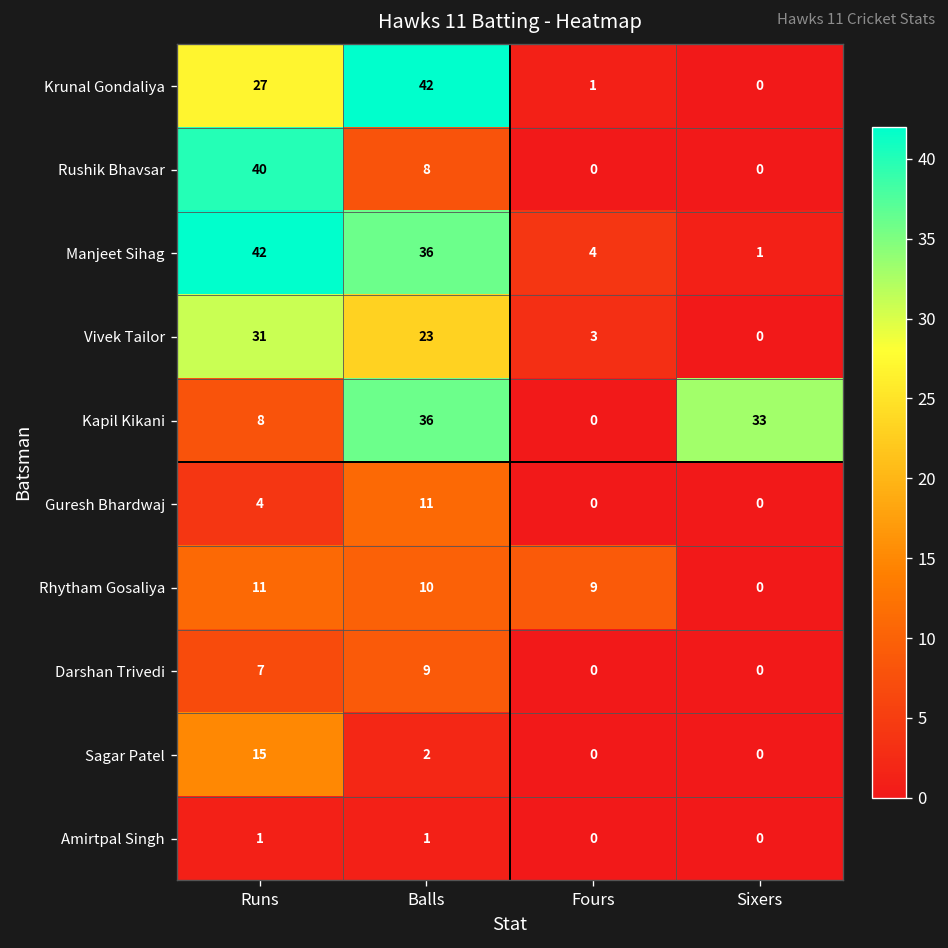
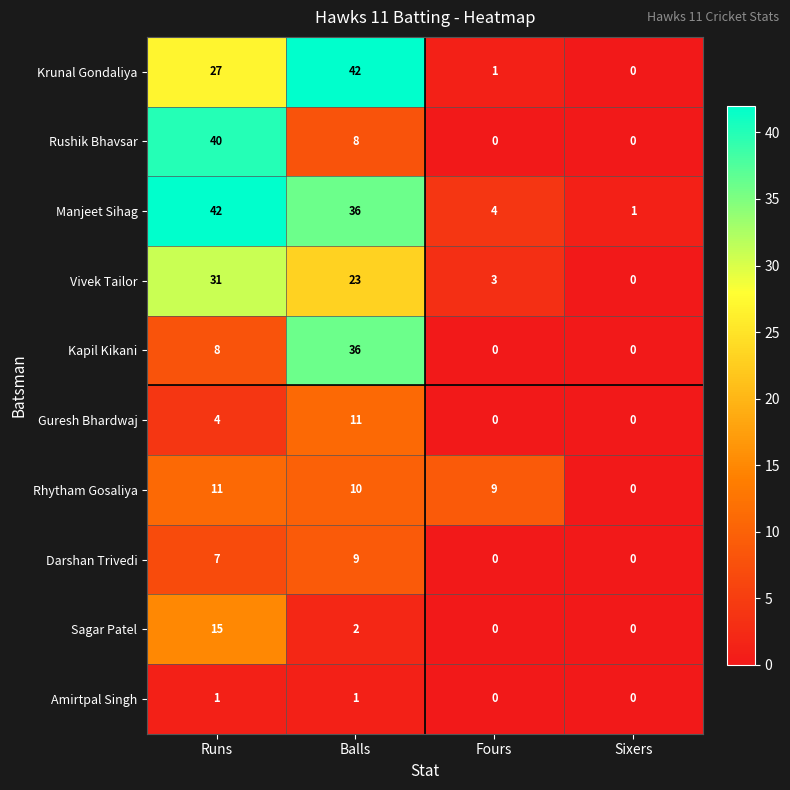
  {
    "Krunal Gondaliya": {
      "Runs": 27,
      "Balls": 42,
      "Fours": 1,
      "Sixers": 0
    },
    "Rushik Bhavsar": {
      "Runs": 40,
      "Balls": 8,
      "Fours": 0,
      "Sixers": 0
    },
    "Manjeet Sihag": {
      "Runs": 42,
      "Balls": 36,
      "Fours": 4,
      "Sixers": 1
    },
    "Vivek Tailor": {
      "Runs": 31,
      "Balls": 23,
      "Fours": 3,
      "Sixers": 0
    },
    "Kapil Kikani": {
      "Runs": 8,
      "Balls": 36,
      "Fours": 0,
-     "Sixers": 33
+     "Sixers": 0
    },
    "Guresh Bhardwaj": {
      "Runs": 4,
      "Balls": 11,
      "Fours": 0,
      "Sixers": 0
    },
    "Rhytham Gosaliya": {
      "Runs": 11,
      "Balls": 10,
      "Fours": 9,
      "Sixers": 0
    },
    "Darshan Trivedi": {
      "Runs": 7,
      "Balls": 9,
      "Fours": 0,
      "Sixers": 0
    },
    "Sagar Patel": {
      "Runs": 15,
      "Balls": 2,
      "Fours": 0,
      "Sixers": 0
    },
    "Amirtpal Singh": {
      "Runs": 1,
      "Balls": 1,
      "Fours": 0,
      "Sixers": 0
    }
  }
